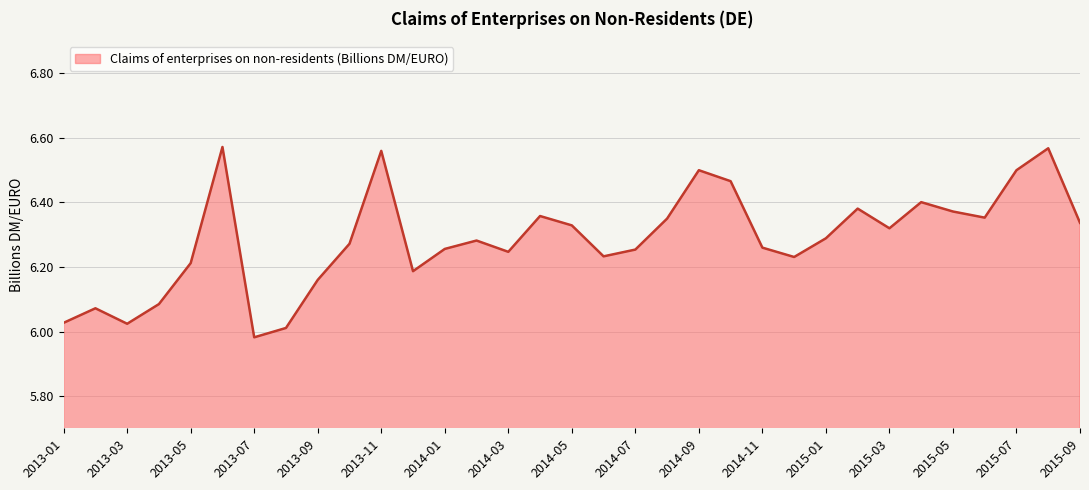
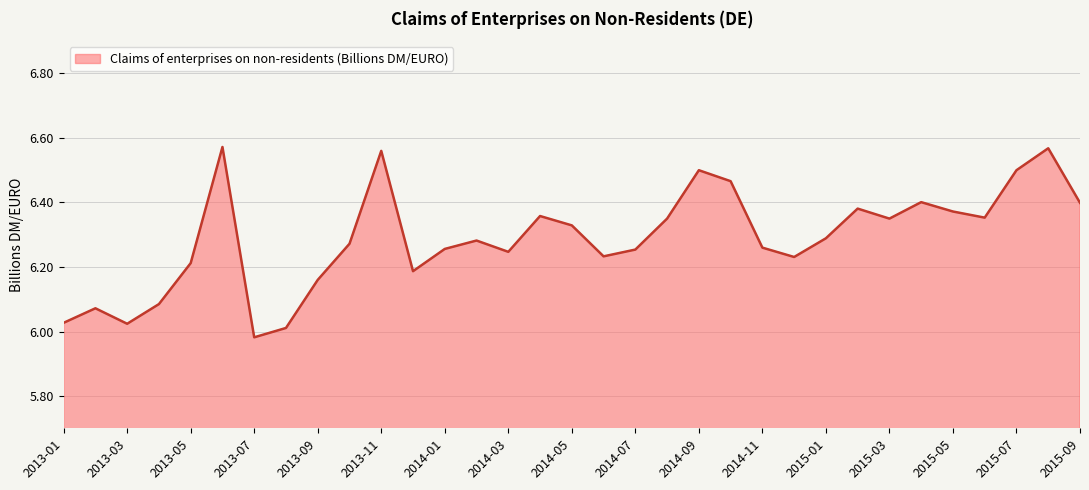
  {
    "2013-01": 6.03,
    "2013-03": 6.02,
    "2013-05": 6.21,
    "2013-07": 5.98,
    "2013-09": 6.16,
    "2013-11": 6.56,
    "2014-01": 6.26,
    "2014-03": 6.25,
    "2014-05": 6.33,
    "2014-07": 6.25,
    "2014-09": 6.50,
    "2014-11": 6.26,
    "2015-01": 6.29,
-   "2015-03": 6.32,
+   "2015-03": 6.35,
    "2015-05": 6.37,
    "2015-07": 6.50,
-   "2015-09": 6.34
+   "2015-09": 6.40
  }
